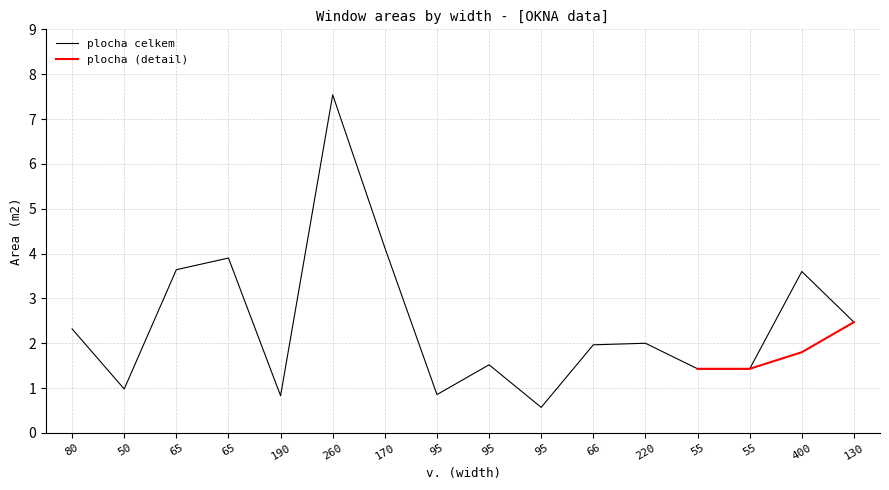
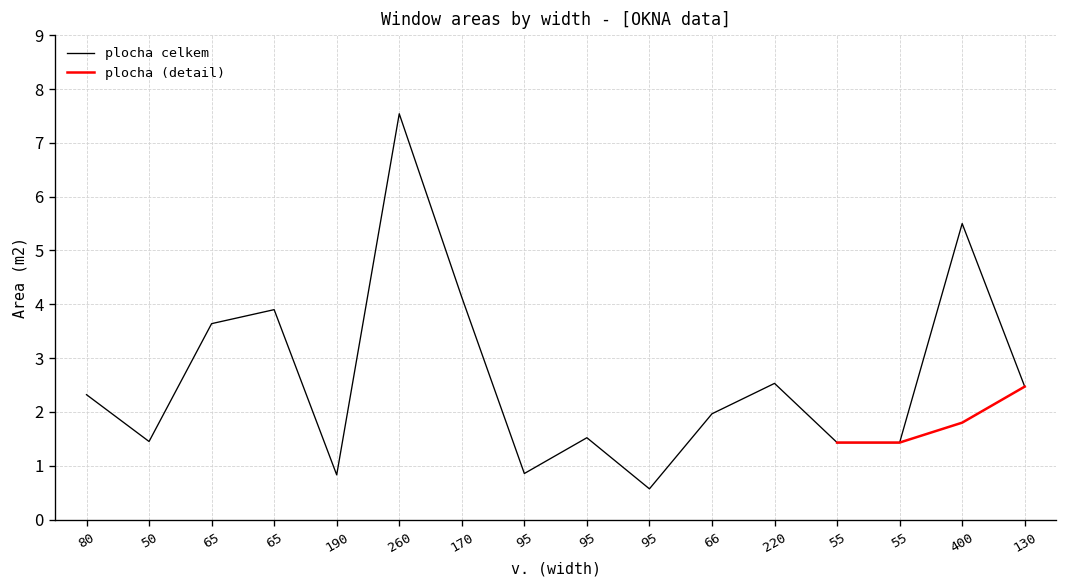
  {
    "plocha celkem": {
      "80": 2.3,
-     "50": 1.0,
+     "50": 1.5,
      "190": 0.8,
      "260": 7.5,
      "170": 4.1,
      "66": 2.0,
-     "220": 2.0,
-     "400": 3.6
+     "220": 2.5,
+     "400": 5.5
    },
    "plocha (detail)": {
      "400": 1.8
    }
  }
